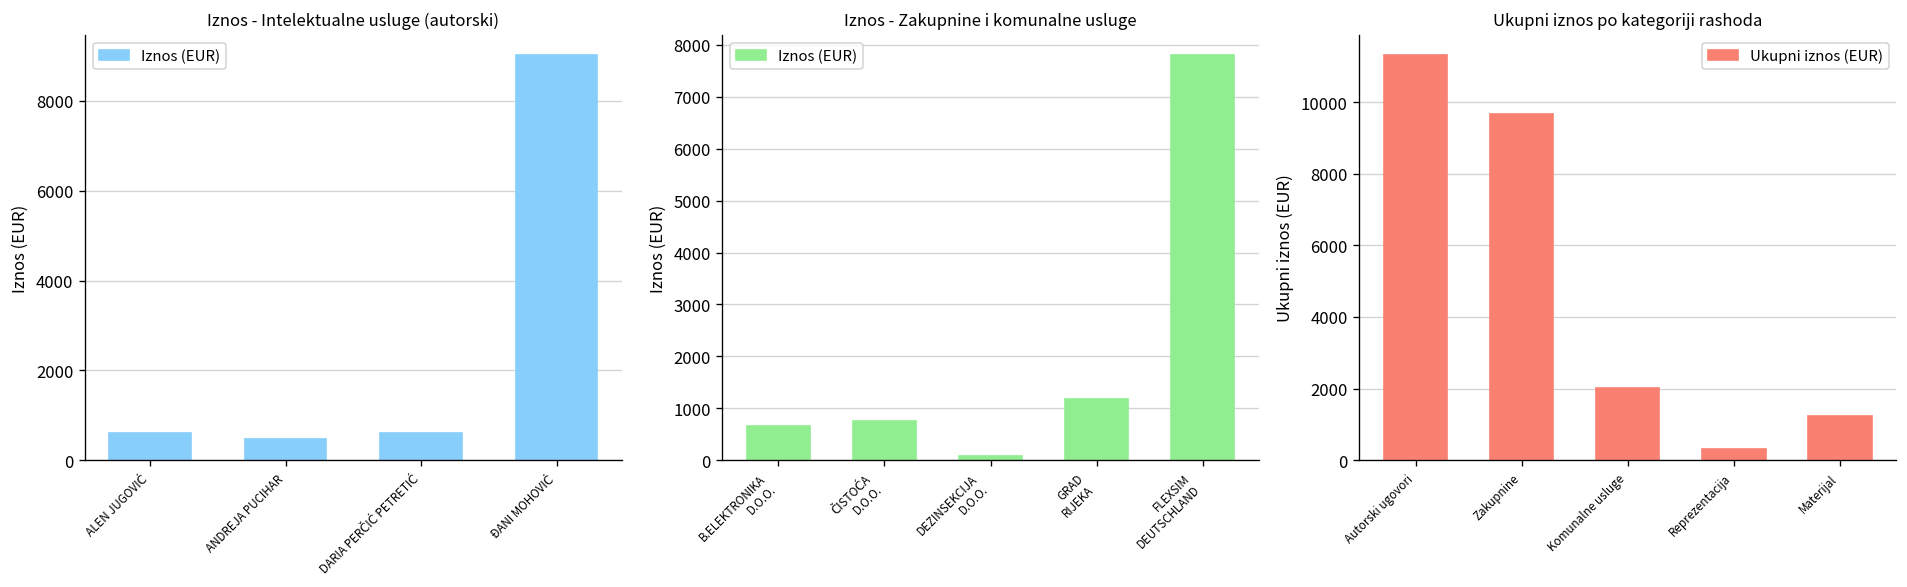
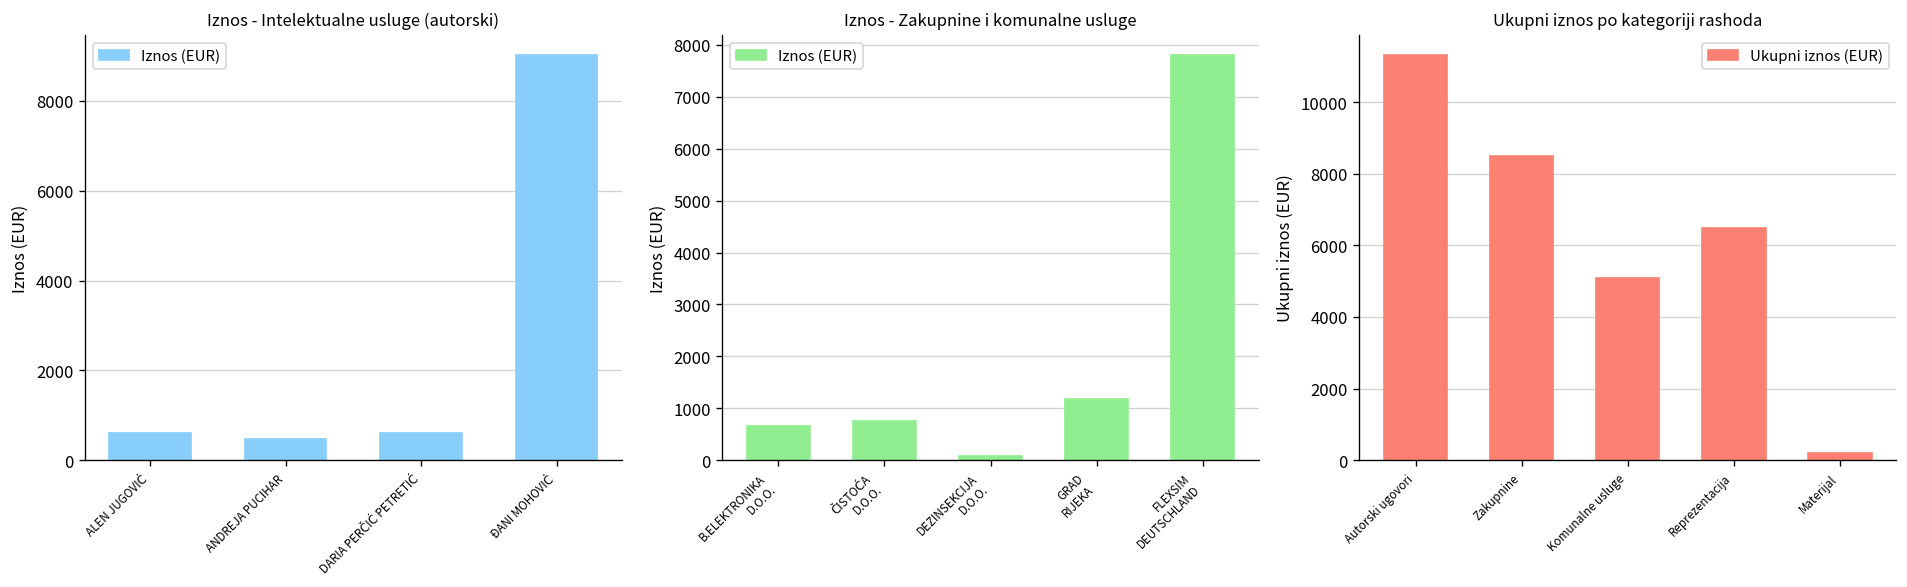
  {
    "Iznos - Intelektualne usluge (autorski)": {
      "ALEN JUGOVIĆ": 600,
      "ANDREJA PUCIHAR": 500,
      "DARIA PERČIĆ PETRETIĆ": 600,
      "ĐANI MOHOVIĆ": 9000
    },
    "Iznos - Zakupnine i komunalne usluge": {
      "B.ELEKTRONIKA D.O.O.": 700,
      "ČISTOĆA D.O.O.": 800,
      "DEZINSEKCIJA D.O.O.": 100,
      "GRAD RIJEKA": 1200,
      "FLEXSIM DEUTSCHLAND": 7800
    },
    "Ukupni iznos po kategoriji rashoda": {
      "Autorski ugovori": 11300,
-     "Zakupnine": 9700,
-     "Komunalne usluge": 2000,
-     "Reprezentacija": 300,
-     "Materijal": 1200
+     "Zakupnine": 8500,
+     "Komunalne usluge": 5100,
+     "Reprezentacija": 6500,
+     "Materijal": 200
    }
  }
